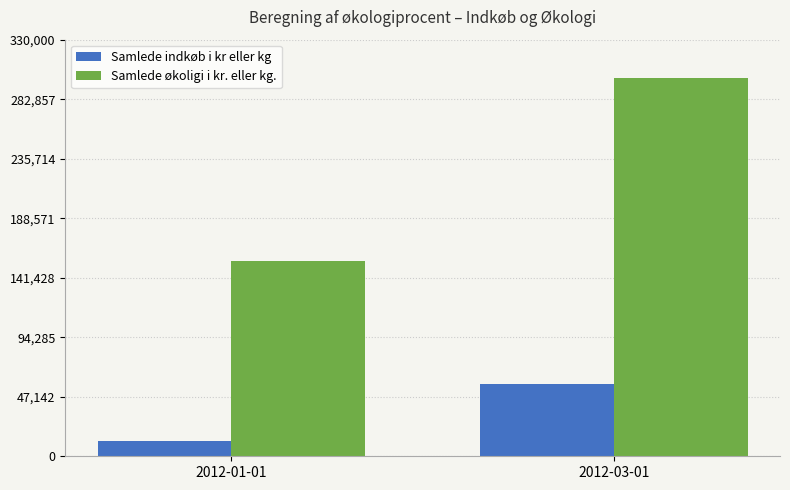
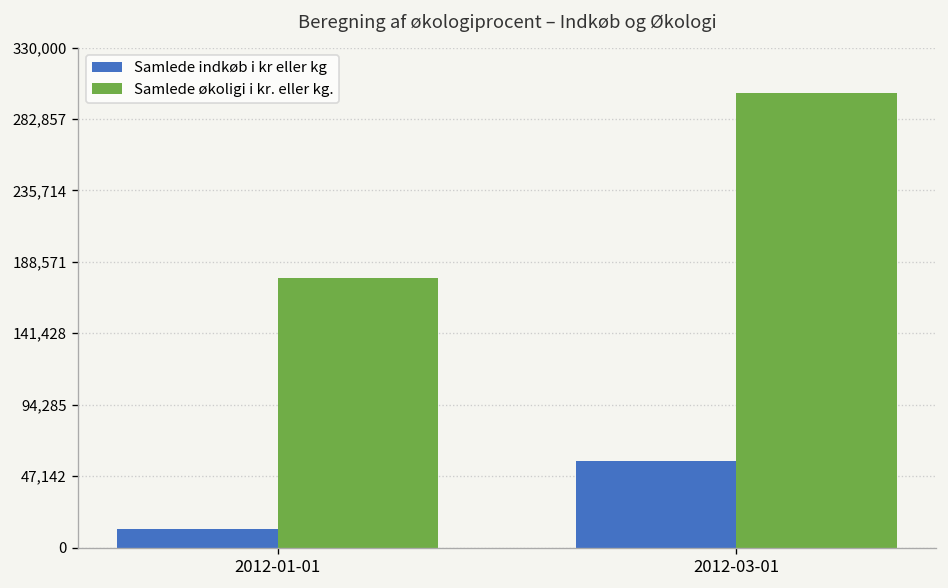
  {
    "Samlede indkøb i kr eller kg": {
      "2012-01-01": "12,000",
      "2012-03-01": "57,000"
    },
    "Samlede økoligi i kr. eller kg.": {
-     "2012-01-01": "155,000",
+     "2012-01-01": "178,000",
      "2012-03-01": "300,000"
    }
  }
